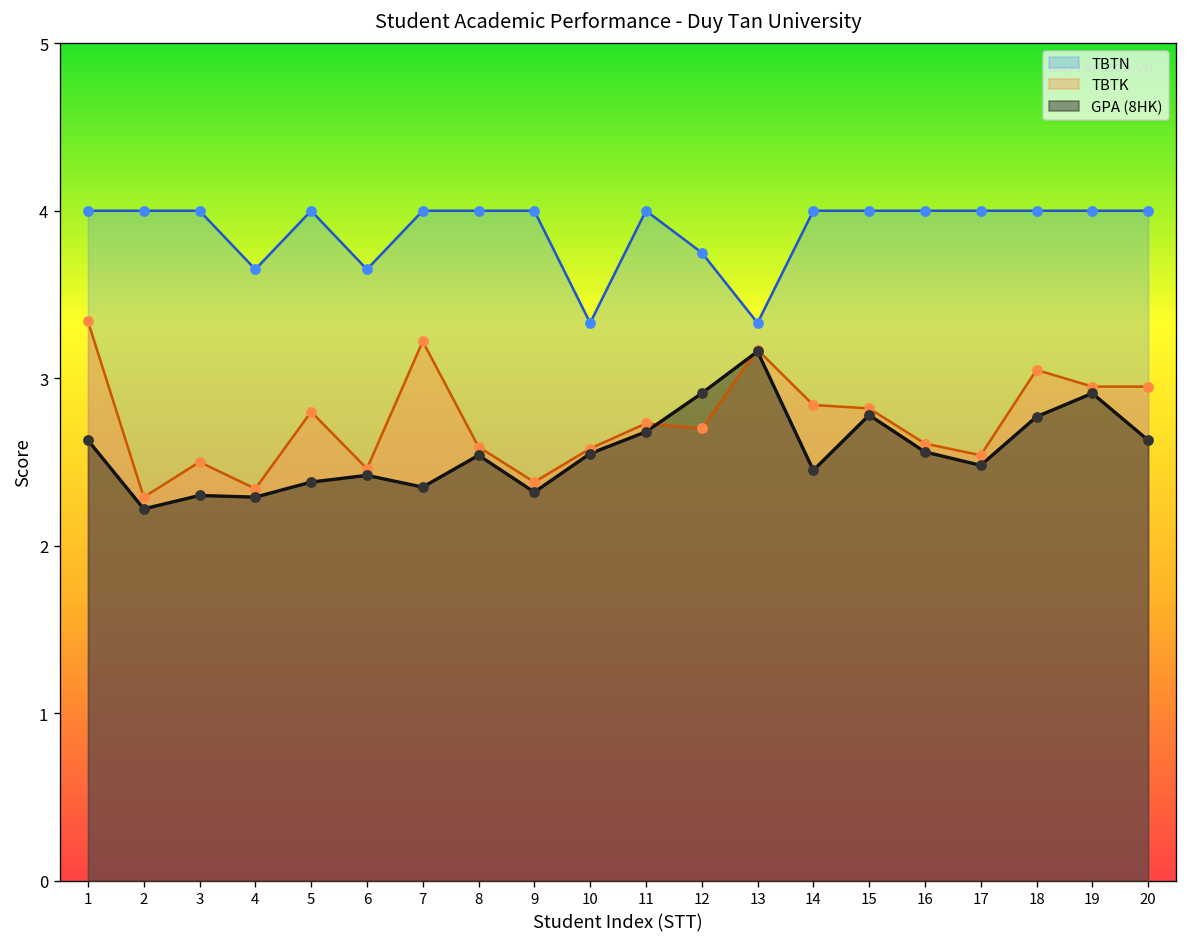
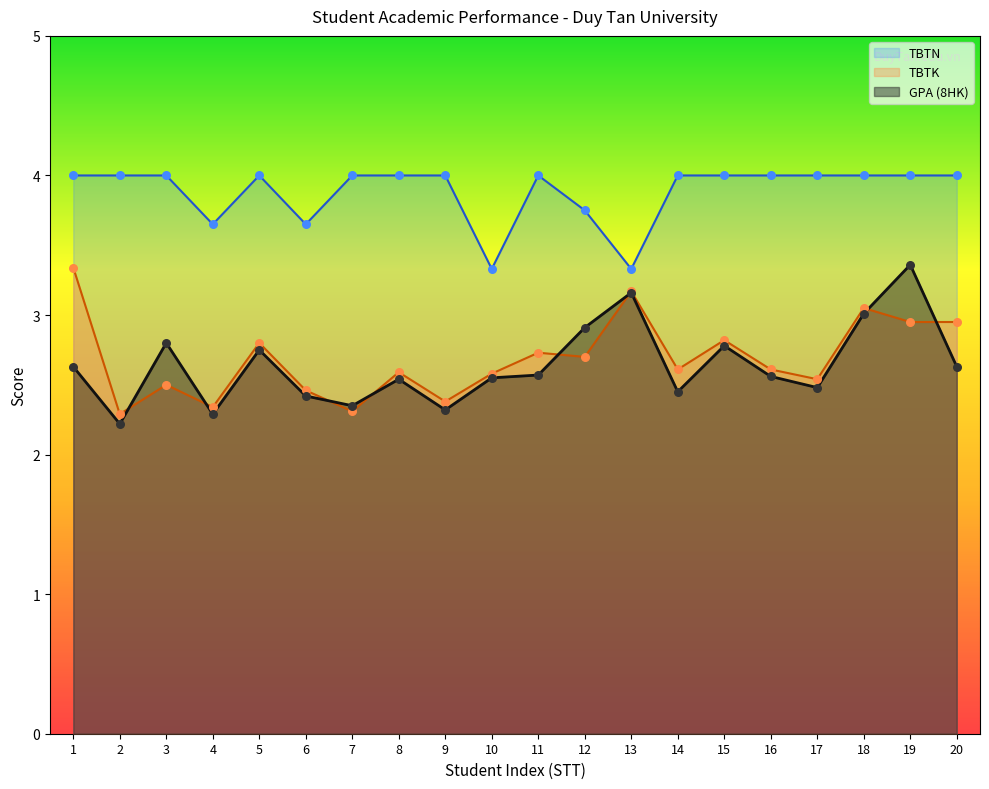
  {
    "TBTN": {
      "1": 4.00,
      "2": 4.00,
      "3": 4.00,
      "4": 3.65,
      "5": 4.00,
      "6": 3.65,
      "7": 4.00,
      "8": 4.00,
      "9": 4.00,
      "10": 3.33,
      "11": 4.00,
      "12": 3.75,
      "13": 3.33,
      "14": 4.00,
      "15": 4.00,
      "16": 4.00,
      "17": 4.00,
      "18": 4.00,
      "19": 4.00,
      "20": 4.00
    },
    "TBTK": {
      "1": 3.34,
      "2": 2.29,
      "3": 2.50,
      "4": 2.34,
      "5": 2.80,
      "6": 2.46,
-     "7": 3.22,
+     "7": 2.31,
      "8": 2.59,
      "9": 2.38,
      "10": 2.58,
      "11": 2.73,
      "12": 2.70,
-     "14": 2.84,
+     "14": 2.61,
      "15": 2.82,
      "16": 2.61,
      "17": 2.54,
      "18": 3.05,
      "19": 2.95,
      "20": 2.95
    },
    "GPA (8HK)": {
      "1": 2.63,
      "2": 2.22,
-     "3": 2.3,
+     "3": 2.8,
      "4": 2.29,
-     "5": 2.38,
+     "5": 2.75,
      "6": 2.42,
      "7": 2.35,
      "8": 2.54,
      "9": 2.32,
      "10": 2.55,
-     "11": 2.68,
+     "11": 2.57,
      "12": 2.91,
      "14": 2.45,
      "15": 2.78,
      "16": 2.56,
      "17": 2.48,
-     "18": 2.77,
-     "19": 2.91,
+     "18": 3.01,
+     "19": 3.36,
      "20": 2.63
    }
  }
